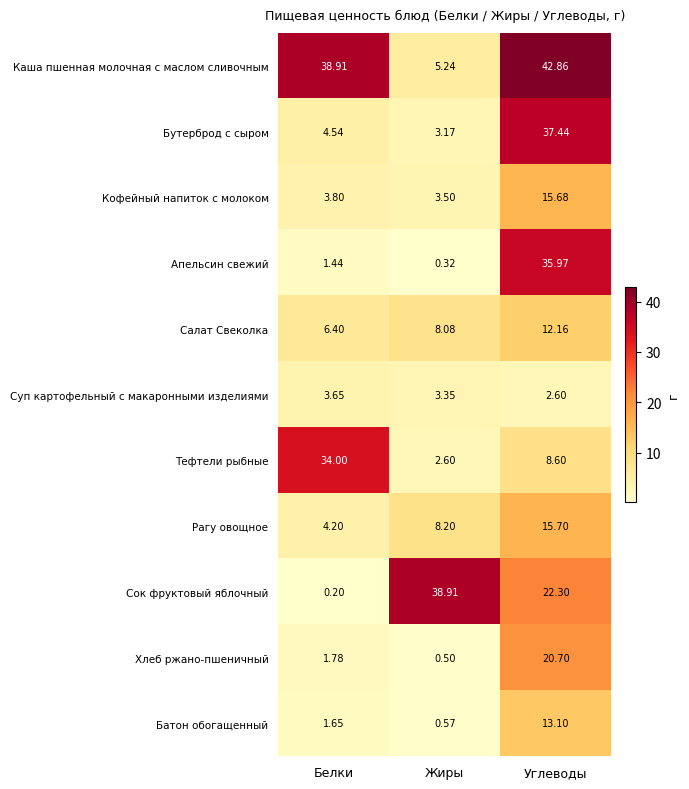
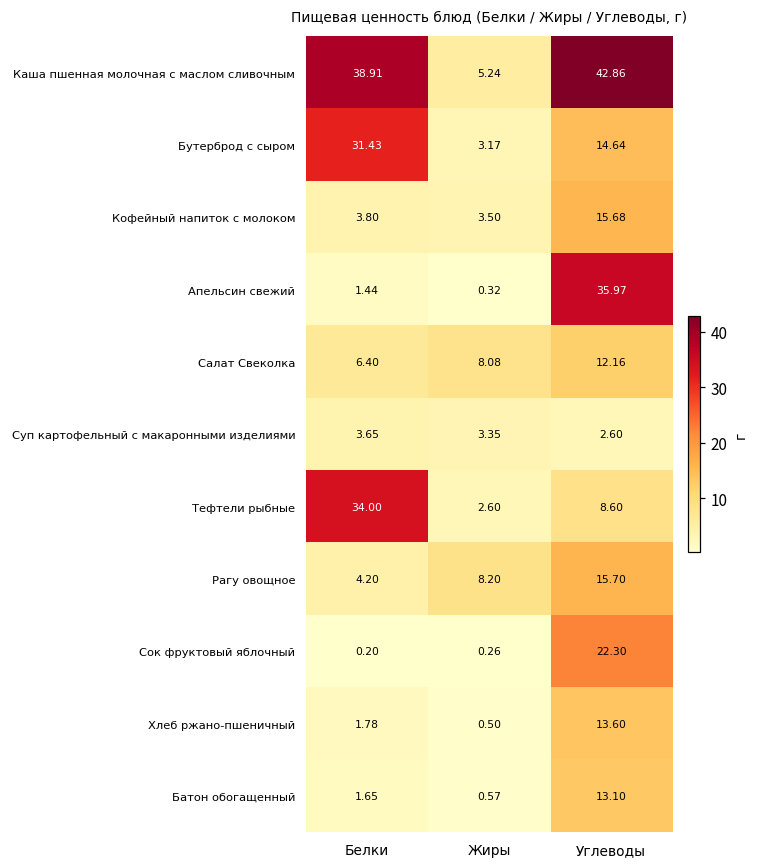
  {
    "Каша пшенная молочная с маслом сливочным": {
      "Белки": 38.91,
      "Жиры": 5.24,
      "Углеводы": 42.86
    },
    "Бутерброд с сыром": {
-     "Белки": 4.54,
+     "Белки": 31.43,
      "Жиры": 3.17,
-     "Углеводы": 37.44
+     "Углеводы": 14.64
    },
    "Кофейный напиток с молоком": {
      "Белки": 3.80,
      "Жиры": 3.50,
      "Углеводы": 15.68
    },
    "Апельсин свежий": {
      "Белки": 1.44,
      "Жиры": 0.32,
      "Углеводы": 35.97
    },
    "Салат Свеколка": {
      "Белки": 6.40,
      "Жиры": 8.08,
      "Углеводы": 12.16
    },
    "Суп картофельный с макаронными изделиями": {
      "Белки": 3.65,
      "Жиры": 3.35,
      "Углеводы": 2.60
    },
    "Тефтели рыбные": {
      "Белки": 34.00,
      "Жиры": 2.60,
      "Углеводы": 8.60
    },
    "Рагу овощное": {
      "Белки": 4.20,
      "Жиры": 8.20,
      "Углеводы": 15.70
    },
    "Сок фруктовый яблочный": {
      "Белки": 0.20,
-     "Жиры": 38.91,
+     "Жиры": 0.26,
      "Углеводы": 22.30
    },
    "Хлеб ржано-пшеничный": {
      "Белки": 1.78,
      "Жиры": 0.50,
-     "Углеводы": 20.70
+     "Углеводы": 13.60
    },
    "Батон обогащенный": {
      "Белки": 1.65,
      "Жиры": 0.57,
      "Углеводы": 13.10
    }
  }
